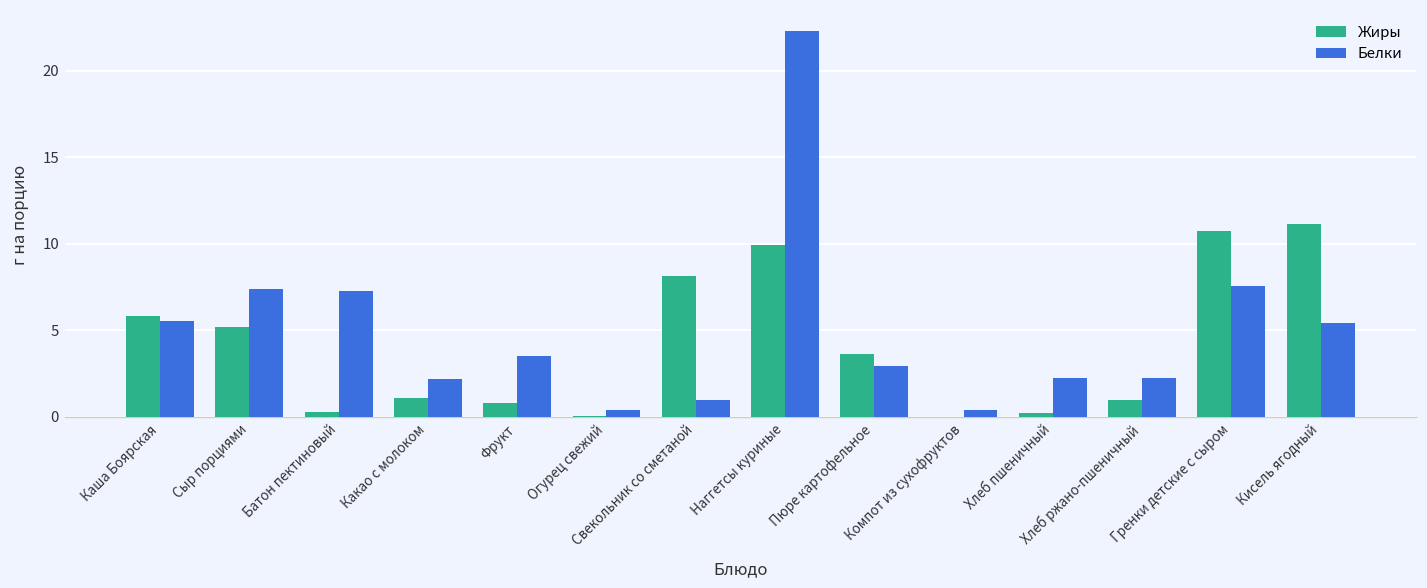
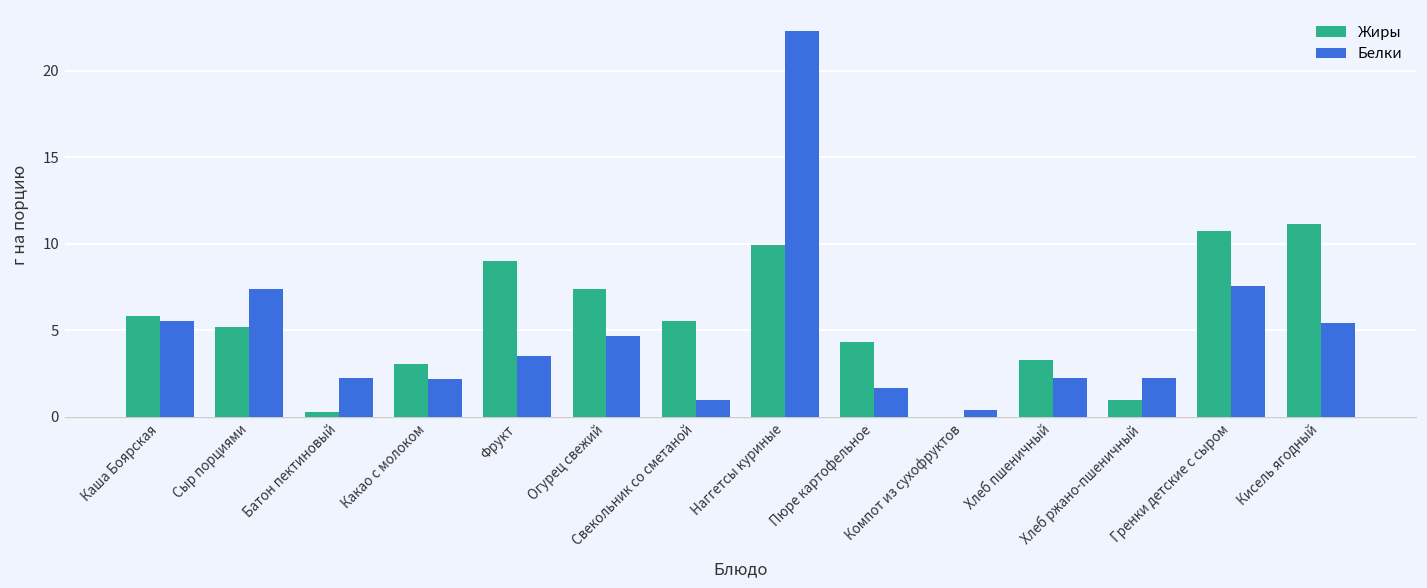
  {
    "Жиры": {
      "Каша Боярская": 5.8,
      "Сыр порциями": 5.2,
      "Батон пектиновый": 0.3,
-     "Какао с молоком": 1.1,
-     "Фрукт": 0.8,
-     "Огурец свежий": 0.1,
-     "Свекольник со сметаной": 8.2,
+     "Какао с молоком": 3.1,
+     "Фрукт": 9.0,
+     "Огурец свежий": 7.4,
+     "Свекольник со сметаной": 5.5,
      "Наггетсы куриные": 10.0,
-     "Пюре картофельное": 3.6,
+     "Пюре картофельное": 4.3,
      "Компот из сухофруктов": 0.0,
-     "Хлеб пшеничный": 0.2,
+     "Хлеб пшеничный": 3.3,
      "Хлеб ржано-пшеничный": 1.0,
      "Гренки детские с сыром": 10.7,
      "Кисель ягодный": 11.1
    },
    "Белки": {
      "Каша Боярская": 5.6,
      "Сыр порциями": 7.4,
-     "Батон пектиновый": 7.3,
+     "Батон пектиновый": 2.3,
      "Какао с молоком": 2.2,
      "Фрукт": 3.5,
-     "Огурец свежий": 0.4,
+     "Огурец свежий": 4.7,
      "Свекольник со сметаной": 1.0,
      "Наггетсы куриные": 22.3,
-     "Пюре картофельное": 2.9,
+     "Пюре картофельное": 1.7,
      "Компот из сухофруктов": 0.4,
      "Хлеб пшеничный": 2.3,
      "Хлеб ржано-пшеничный": 2.2,
      "Гренки детские с сыром": 7.6,
      "Кисель ягодный": 5.4
    }
  }
